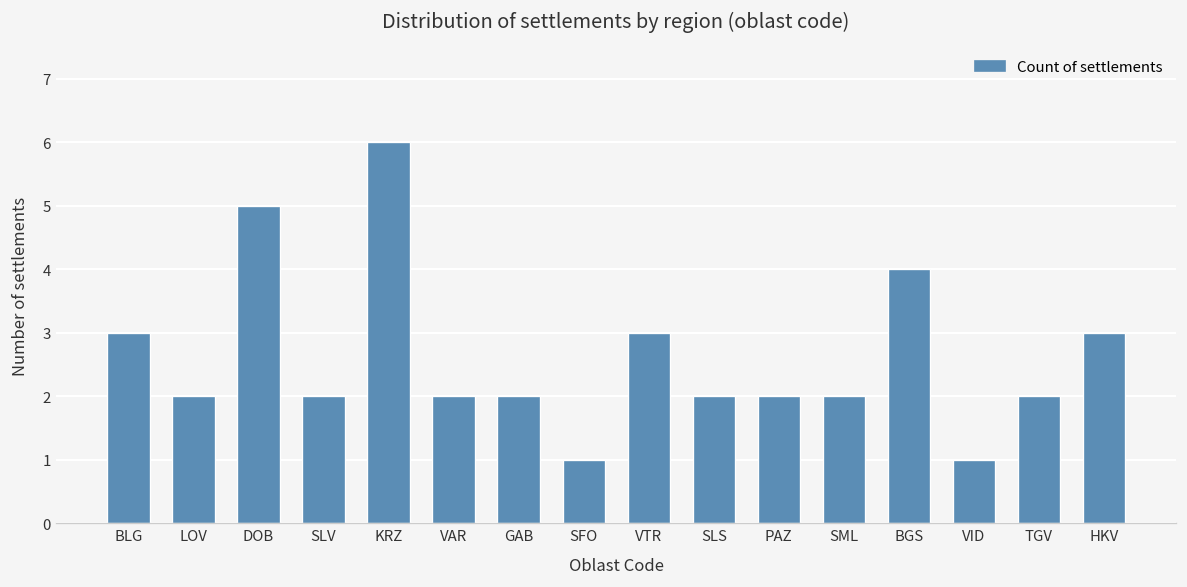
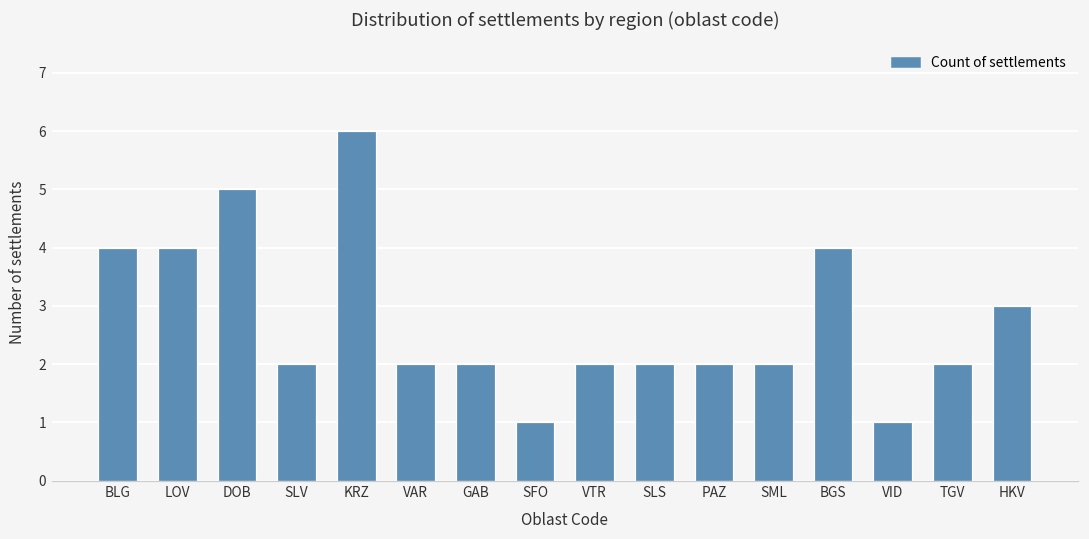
  {
-   "BLG": 3,
-   "LOV": 2,
+   "BLG": 4,
+   "LOV": 4,
    "DOB": 5,
    "SLV": 2,
    "KRZ": 6,
    "VAR": 2,
    "GAB": 2,
    "SFO": 1,
-   "VTR": 3,
+   "VTR": 2,
    "SLS": 2,
    "PAZ": 2,
    "SML": 2,
    "BGS": 4,
    "VID": 1,
    "TGV": 2,
    "HKV": 3
  }
